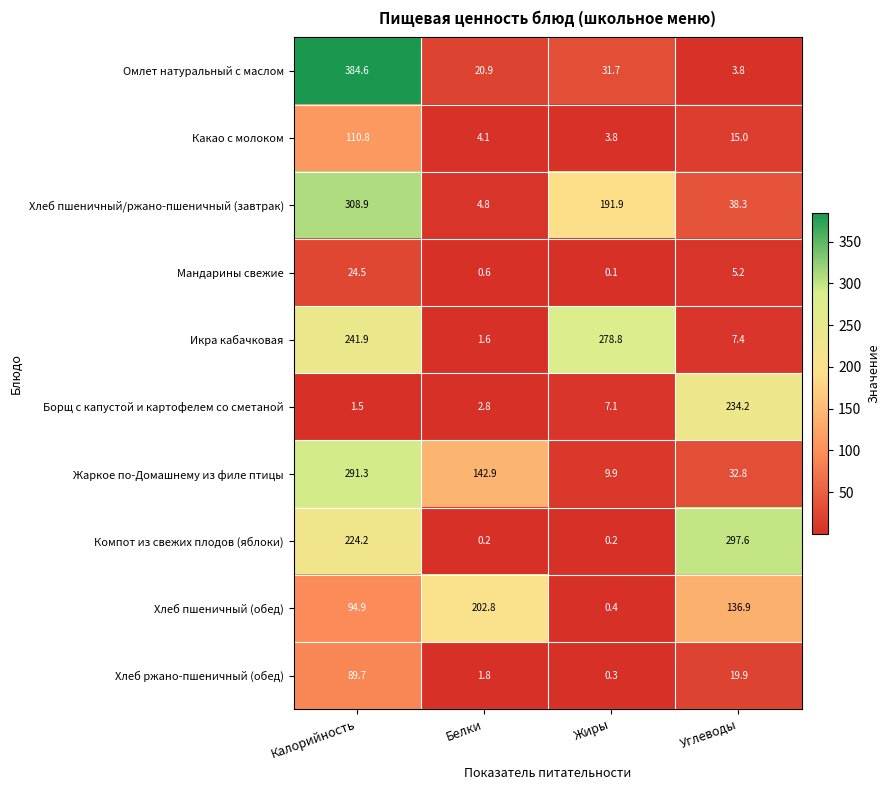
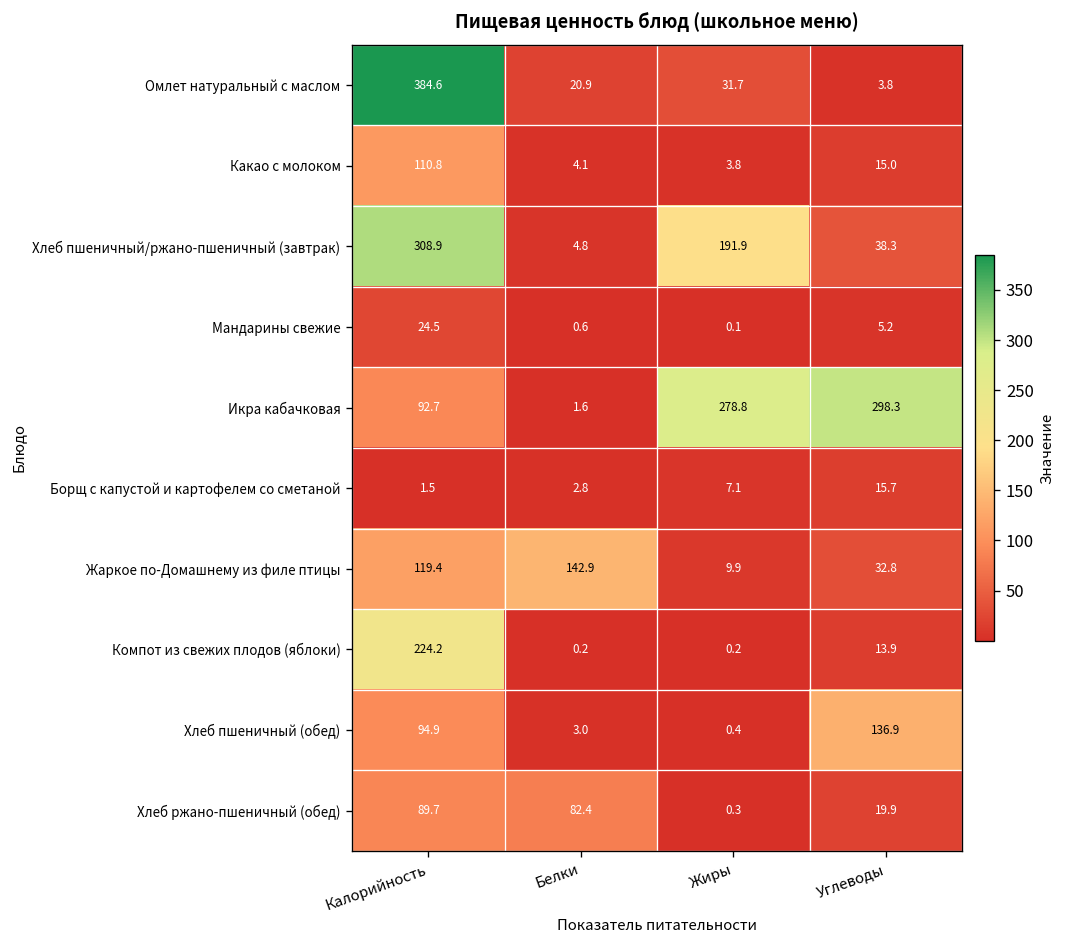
  {
    "Омлет натуральный с маслом": {
      "Калорийность": 384.6,
      "Белки": 20.9,
      "Жиры": 31.7,
      "Углеводы": 3.8
    },
    "Какао с молоком": {
      "Калорийность": 110.8,
      "Белки": 4.1,
      "Жиры": 3.8,
      "Углеводы": 15.0
    },
    "Хлеб пшеничный/ржано-пшеничный (завтрак)": {
      "Калорийность": 308.9,
      "Белки": 4.8,
      "Жиры": 191.9,
      "Углеводы": 38.3
    },
    "Мандарины свежие": {
      "Калорийность": 24.5,
      "Белки": 0.6,
      "Жиры": 0.1,
      "Углеводы": 5.2
    },
    "Икра кабачковая": {
-     "Калорийность": 241.9,
+     "Калорийность": 92.7,
      "Белки": 1.6,
      "Жиры": 278.8,
-     "Углеводы": 7.4
+     "Углеводы": 298.3
    },
    "Борщ с капустой и картофелем со сметаной": {
      "Калорийность": 1.5,
      "Белки": 2.8,
      "Жиры": 7.1,
-     "Углеводы": 234.2
+     "Углеводы": 15.7
    },
    "Жаркое по-Домашнему из филе птицы": {
-     "Калорийность": 291.3,
+     "Калорийность": 119.4,
      "Белки": 142.9,
      "Жиры": 9.9,
      "Углеводы": 32.8
    },
    "Компот из свежих плодов (яблоки)": {
      "Калорийность": 224.2,
      "Белки": 0.2,
      "Жиры": 0.2,
-     "Углеводы": 297.6
+     "Углеводы": 13.9
    },
    "Хлеб пшеничный (обед)": {
      "Калорийность": 94.9,
-     "Белки": 202.8,
+     "Белки": 3.0,
      "Жиры": 0.4,
      "Углеводы": 136.9
    },
    "Хлеб ржано-пшеничный (обед)": {
      "Калорийность": 89.7,
-     "Белки": 1.8,
+     "Белки": 82.4,
      "Жиры": 0.3,
      "Углеводы": 19.9
    }
  }
